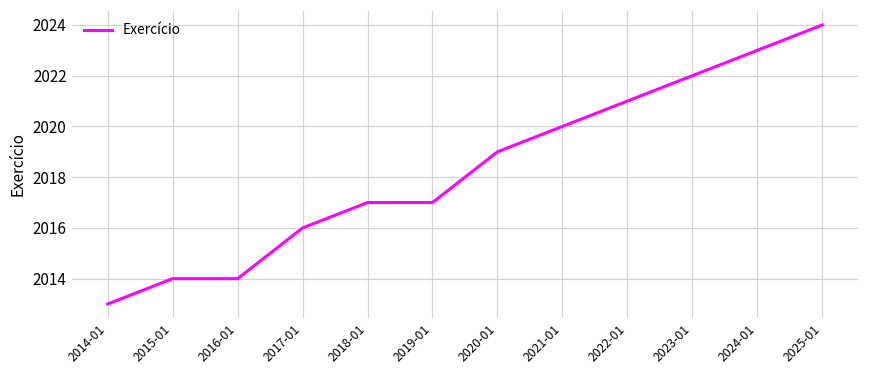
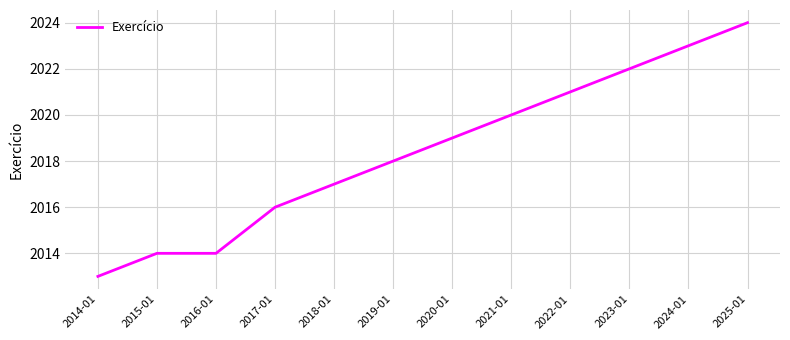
  {
    "2014-01": 2013,
    "2015-01": 2014,
    "2016-01": 2014,
    "2017-01": 2016,
    "2018-01": 2017,
-   "2019-01": 2017,
+   "2019-01": 2018,
    "2020-01": 2019,
    "2021-01": 2020,
    "2022-01": 2021,
    "2023-01": 2022,
    "2024-01": 2023,
    "2025-01": 2024
  }
